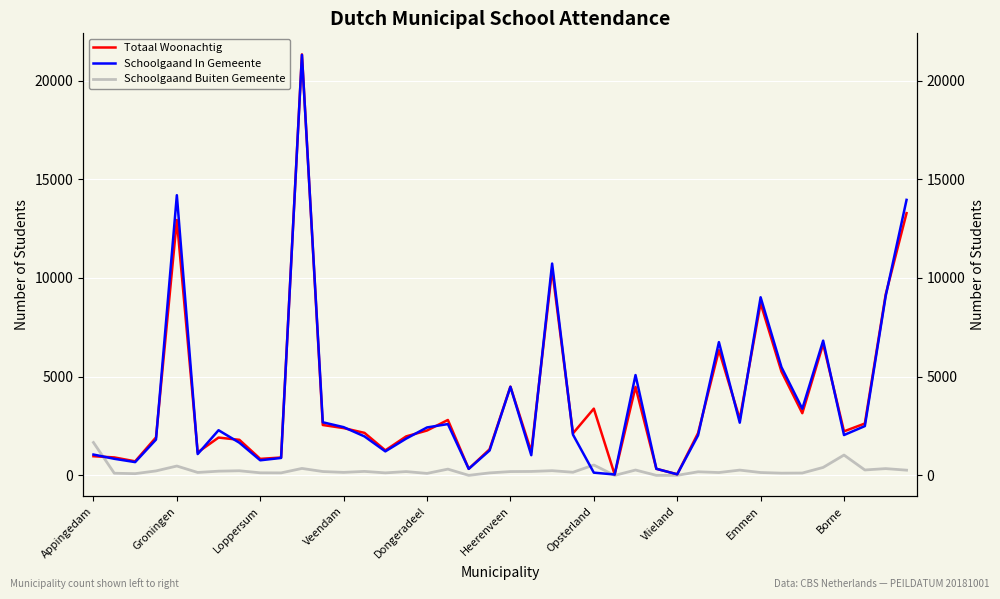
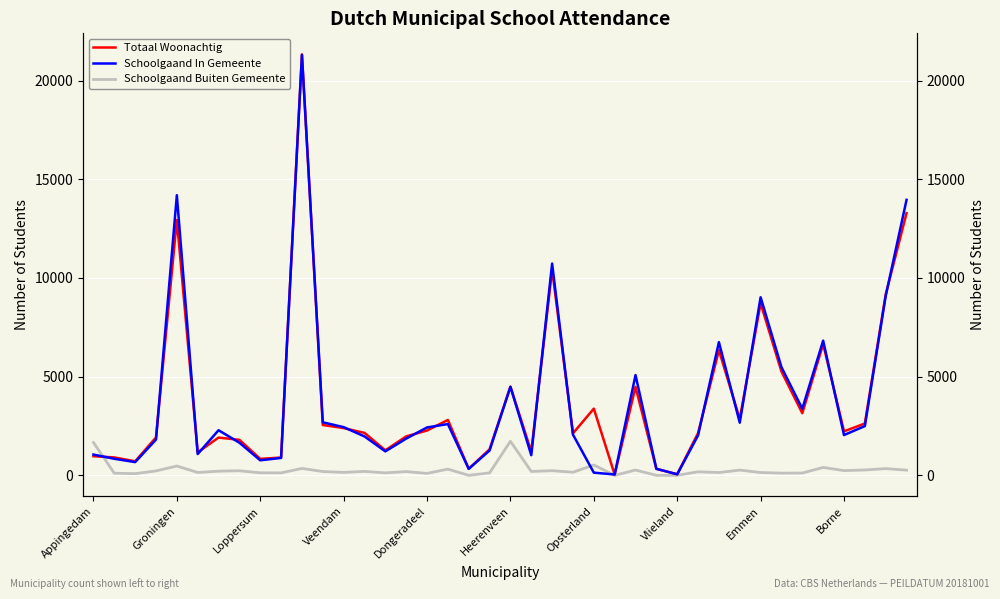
  {
    "Totaal Woonachtig": {
      "Groningen": 12900,
      "Dongeradeel": 2300,
      "Opsterland": 3400,
      "Emmen": 8700,
      "Borne": 2200
    },
    "Schoolgaand In Gemeente": {
      "Groningen": 14200,
      "Dongeradeel": 2400,
      "Opsterland": 100,
      "Emmen": 9000,
      "Borne": 2000
    },
    "Schoolgaand Buiten Gemeente": {
      "Appingedam": 1700,
      "Groningen": 500,
      "Loppersum": 100,
      "Veendam": 200,
      "Dongeradeel": 100,
-     "Heerenveen": 200,
+     "Heerenveen": 1700,
      "Opsterland": 500,
      "Emmen": 100,
-     "Borne": 1000
+     "Borne": 200
    }
  }
